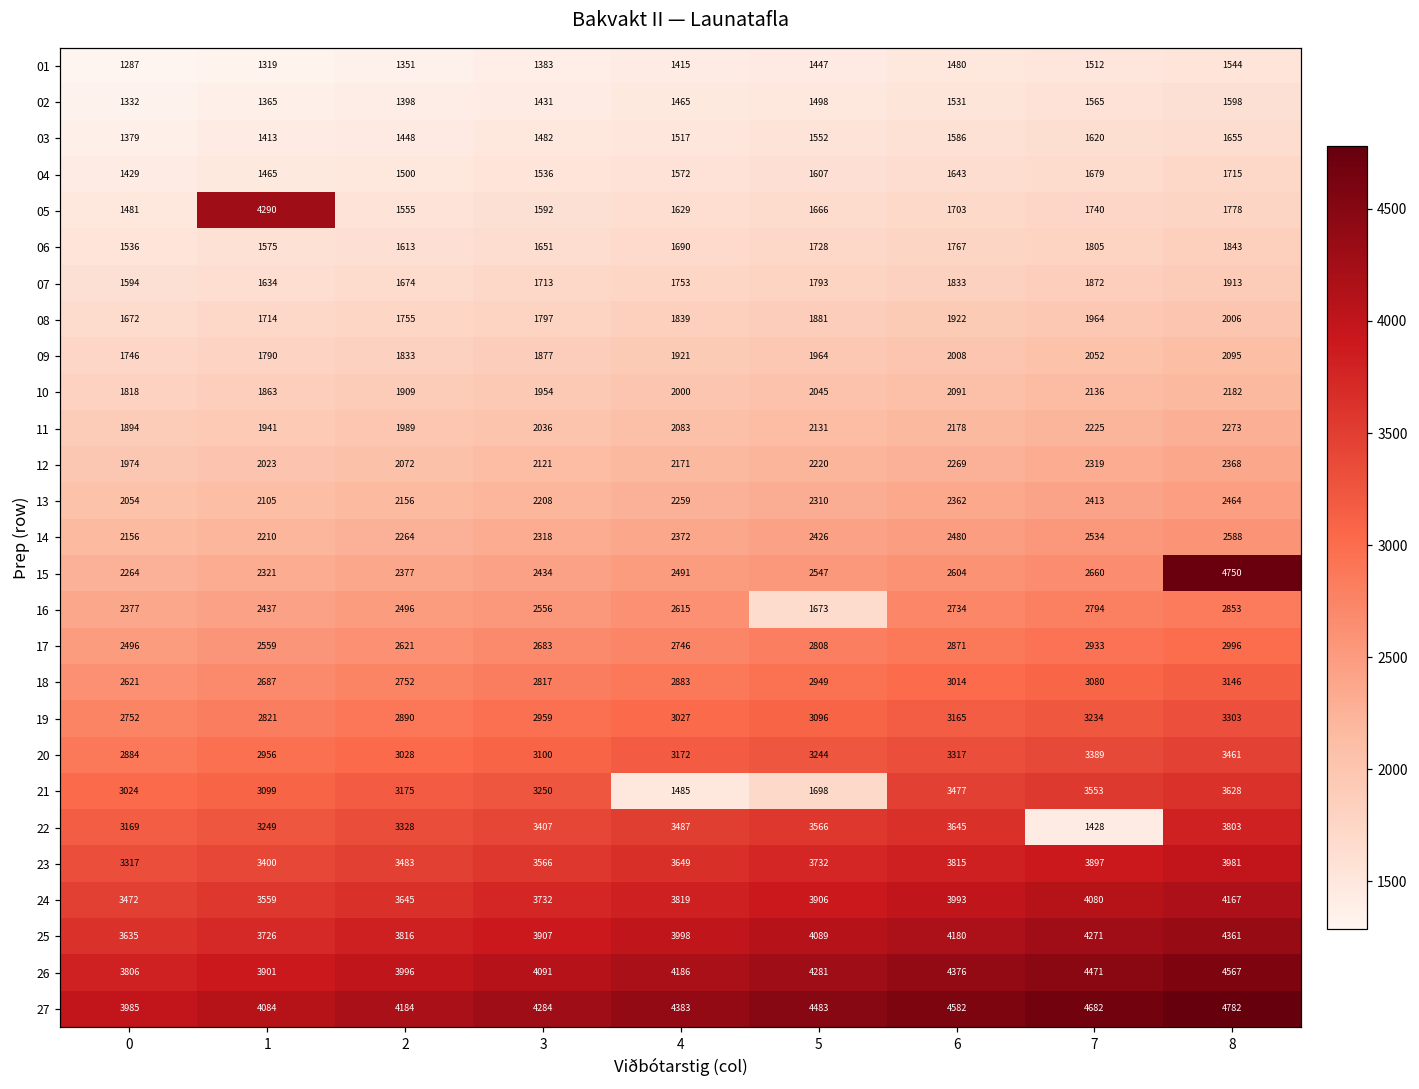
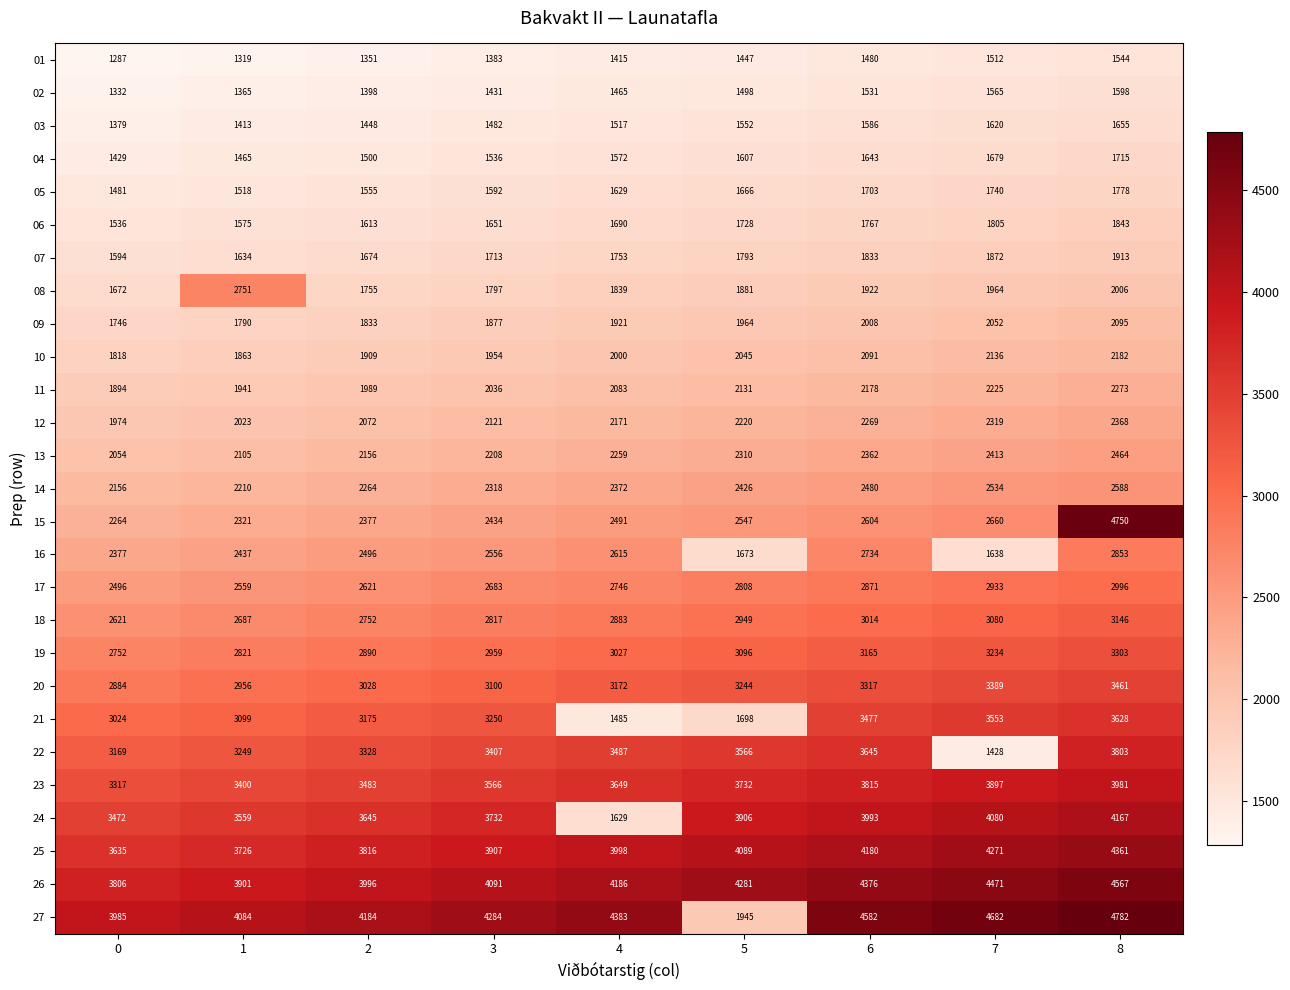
  {
    "05": {
      "0": 1481,
-     "1": 4290,
+     "1": 1518,
      "2": 1555,
      "3": 1592,
      "4": 1629,
      "5": 1666,
      "6": 1703,
      "7": 1740,
      "8": 1778
    },
    "08": {
      "0": 1672,
-     "1": 1714,
+     "1": 2751,
      "2": 1755,
      "3": 1797,
      "4": 1839,
      "5": 1881,
      "6": 1922,
      "7": 1964,
      "8": 2006
    },
    "16": {
      "0": 2377,
      "1": 2437,
      "2": 2496,
      "3": 2556,
      "4": 2615,
      "5": 1673,
      "6": 2734,
-     "7": 2794,
+     "7": 1638,
      "8": 2853
    },
    "24": {
      "0": 3472,
      "1": 3559,
      "2": 3645,
      "3": 3732,
-     "4": 3819,
+     "4": 1629,
      "5": 3906,
      "6": 3993,
      "7": 4080,
      "8": 4167
    },
    "27": {
      "0": 3985,
      "1": 4084,
      "2": 4184,
      "3": 4284,
      "4": 4383,
-     "5": 4483,
+     "5": 1945,
      "6": 4582,
      "7": 4682,
      "8": 4782
    }
  }
